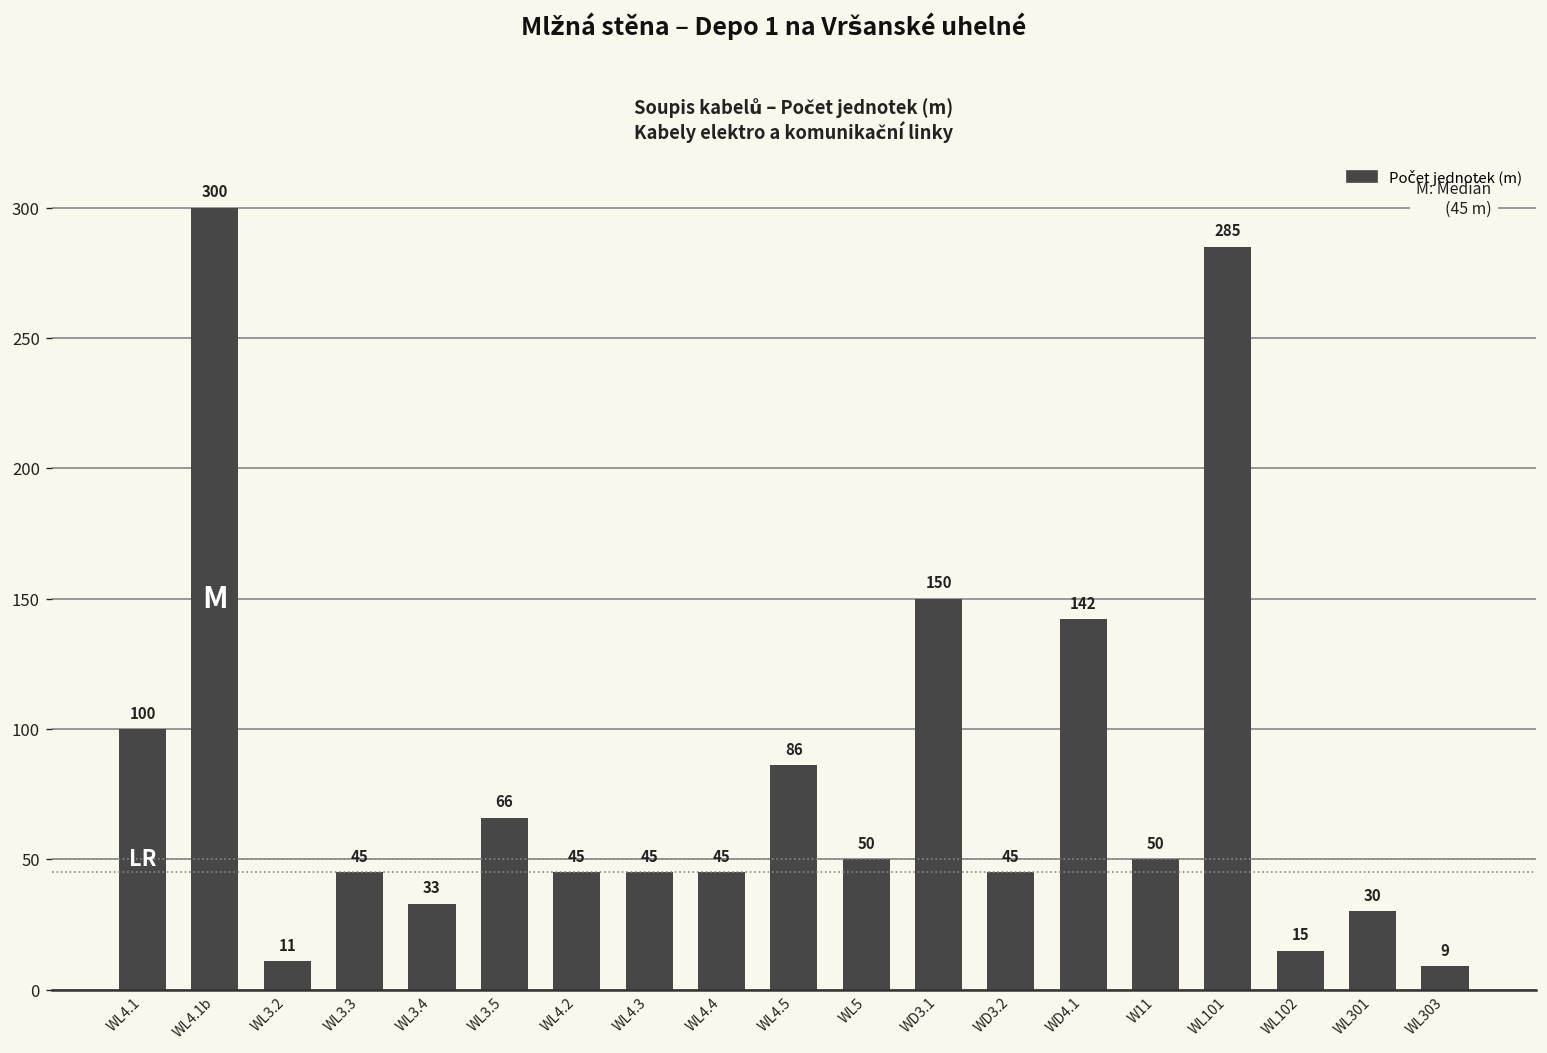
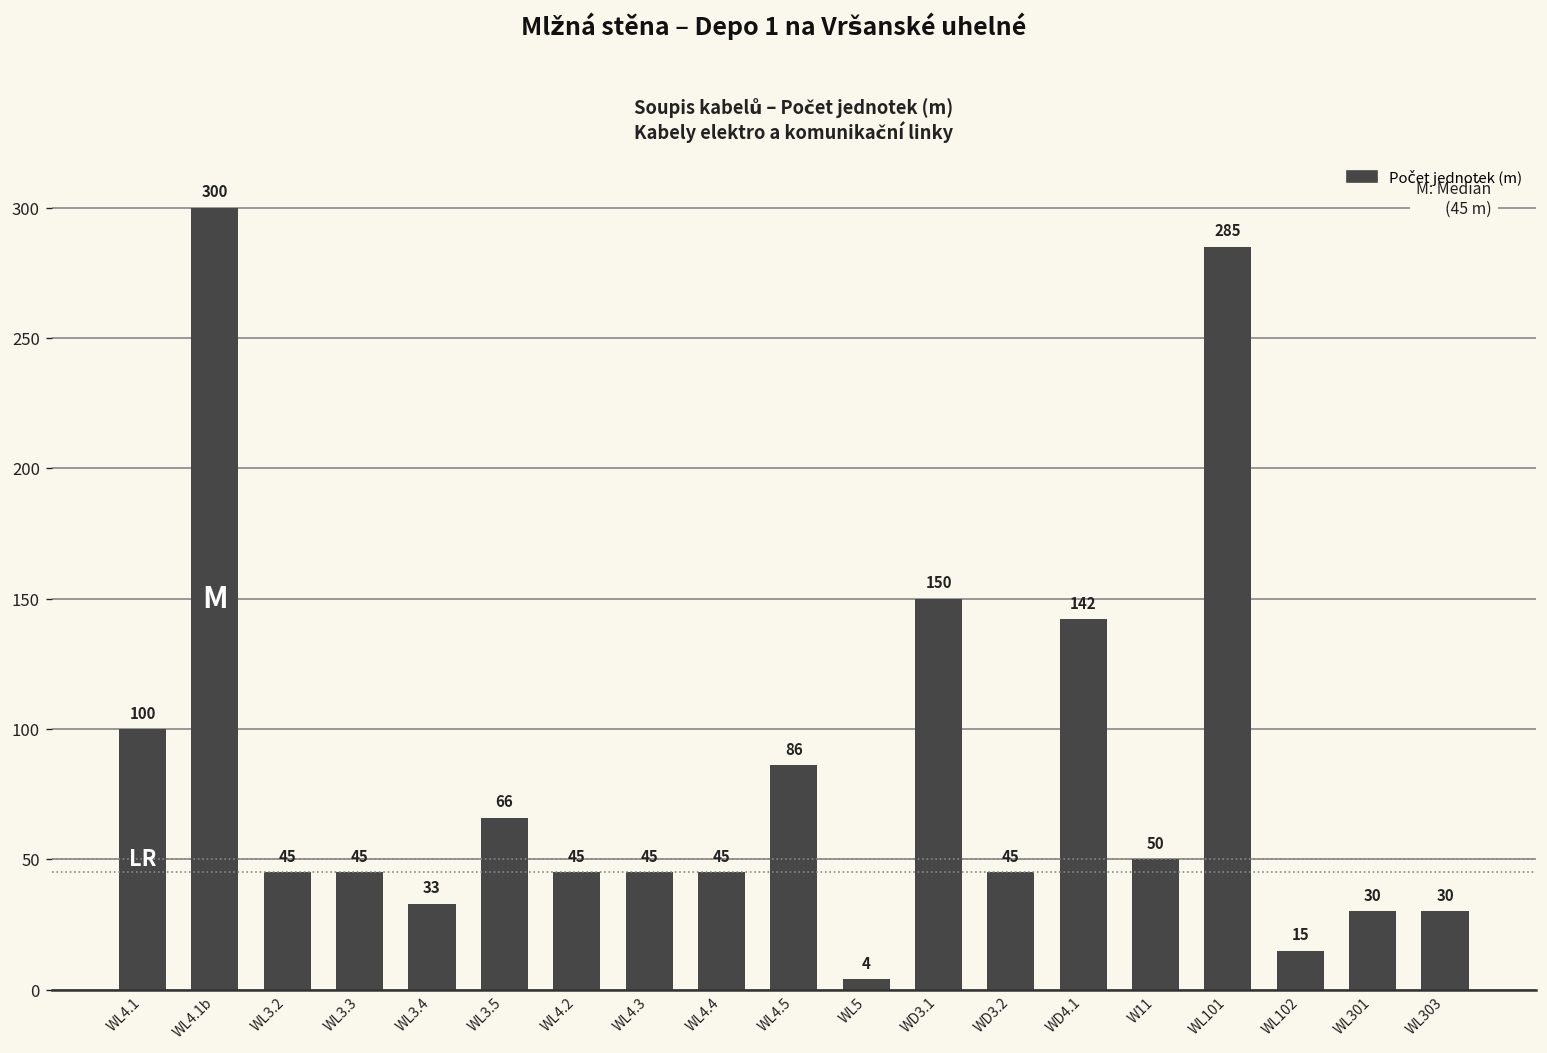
  {
    "WL4.1": 100,
    "WL4.1b": 300,
-   "WL3.2": 11,
+   "WL3.2": 45,
    "WL3.3": 45,
    "WL3.4": 33,
    "WL3.5": 66,
    "WL4.2": 45,
    "WL4.3": 45,
    "WL4.4": 45,
    "WL4.5": 86,
-   "WL5": 50,
+   "WL5": 4,
    "WD3.1": 150,
    "WD3.2": 45,
    "WD4.1": 142,
    "W11": 50,
    "WL101": 285,
    "WL102": 15,
    "WL301": 30,
-   "WL303": 9
+   "WL303": 30
  }
